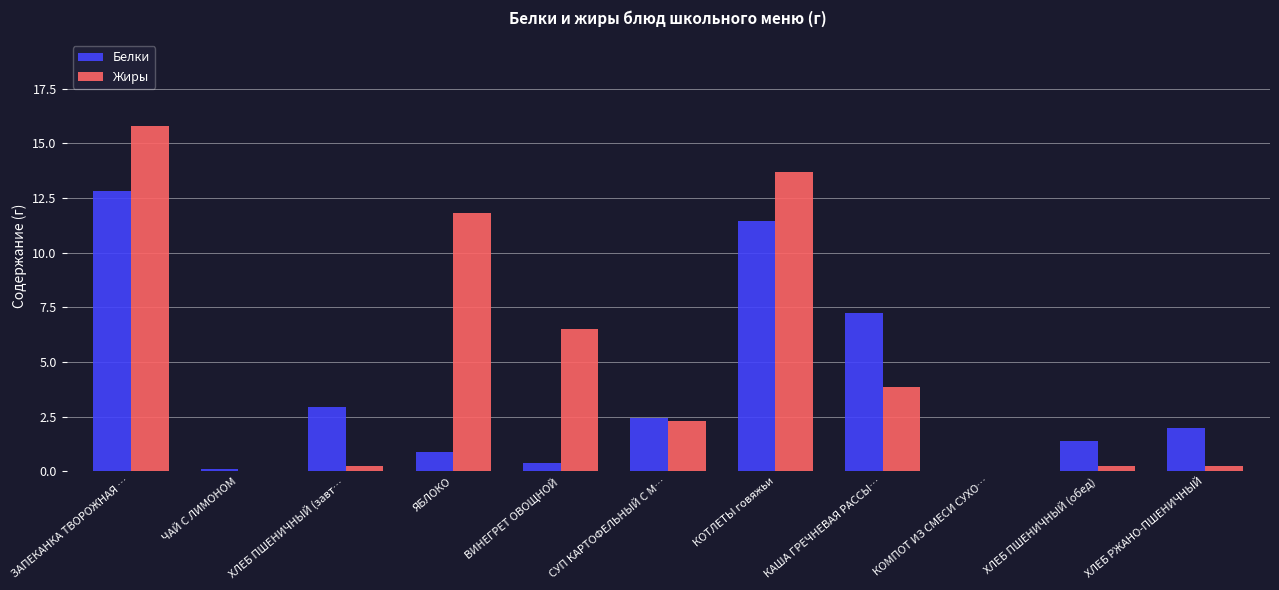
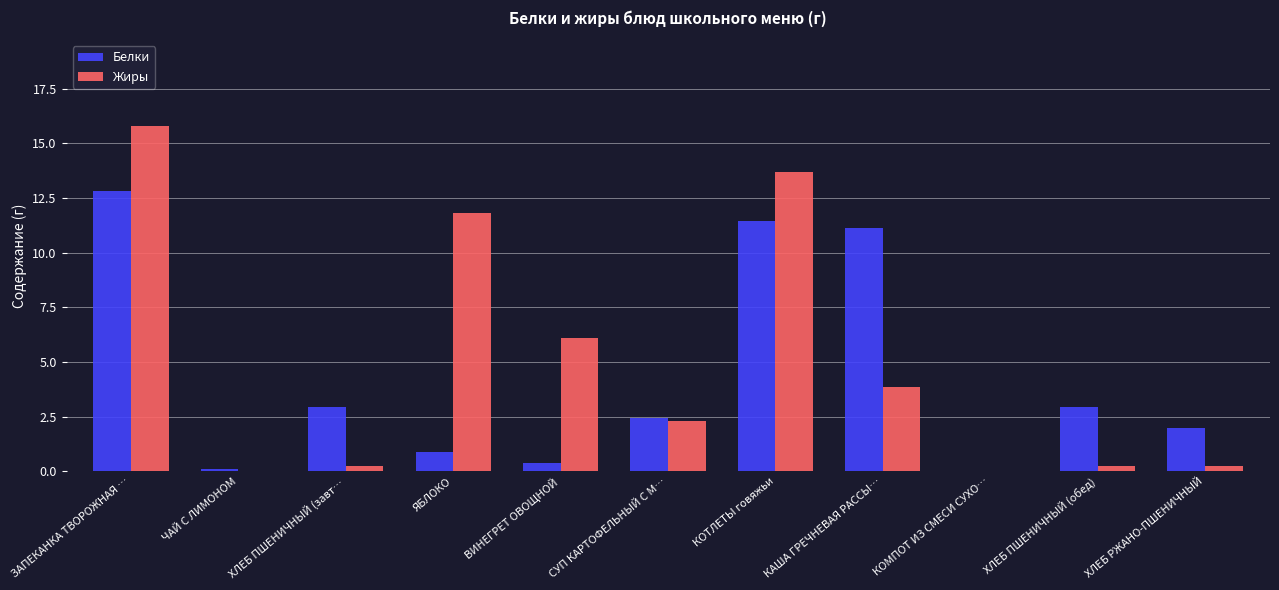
  {
    "Белки": {
      "ЗАПЕКАНКА ТВОРОЖНАЯ …": 12.8,
      "ЧАЙ С ЛИМОНОМ": 0.1,
      "ХЛЕБ ПШЕНИЧНЫЙ (завт…": 3.0,
      "ЯБЛОКО": 0.9,
      "ВИНЕГРЕТ ОВОЩНОЙ": 0.4,
      "СУП КАРТОФЕЛЬНЫЙ С М…": 2.4,
      "КОТЛЕТЫ говяжьи": 11.5,
-     "КАША ГРЕЧНЕВАЯ РАССЫ…": 7.3,
+     "КАША ГРЕЧНЕВАЯ РАССЫ…": 11.2,
      "КОМПОТ ИЗ СМЕСИ СУХО…": 0.0,
-     "ХЛЕБ ПШЕНИЧНЫЙ (обед)": 1.4,
+     "ХЛЕБ ПШЕНИЧНЫЙ (обед)": 3.0,
      "ХЛЕБ РЖАНО-ПШЕНИЧНЫЙ": 2.0
    },
    "Жиры": {
      "ЗАПЕКАНКА ТВОРОЖНАЯ …": 15.8,
      "ЧАЙ С ЛИМОНОМ": 0.0,
      "ХЛЕБ ПШЕНИЧНЫЙ (завт…": 0.2,
      "ЯБЛОКО": 11.8,
-     "ВИНЕГРЕТ ОВОЩНОЙ": 6.5,
+     "ВИНЕГРЕТ ОВОЩНОЙ": 6.1,
      "СУП КАРТОФЕЛЬНЫЙ С М…": 2.3,
      "КОТЛЕТЫ говяжьи": 13.7,
      "КАША ГРЕЧНЕВАЯ РАССЫ…": 3.8,
      "КОМПОТ ИЗ СМЕСИ СУХО…": 0.0,
      "ХЛЕБ ПШЕНИЧНЫЙ (обед)": 0.2,
      "ХЛЕБ РЖАНО-ПШЕНИЧНЫЙ": 0.3
    }
  }
